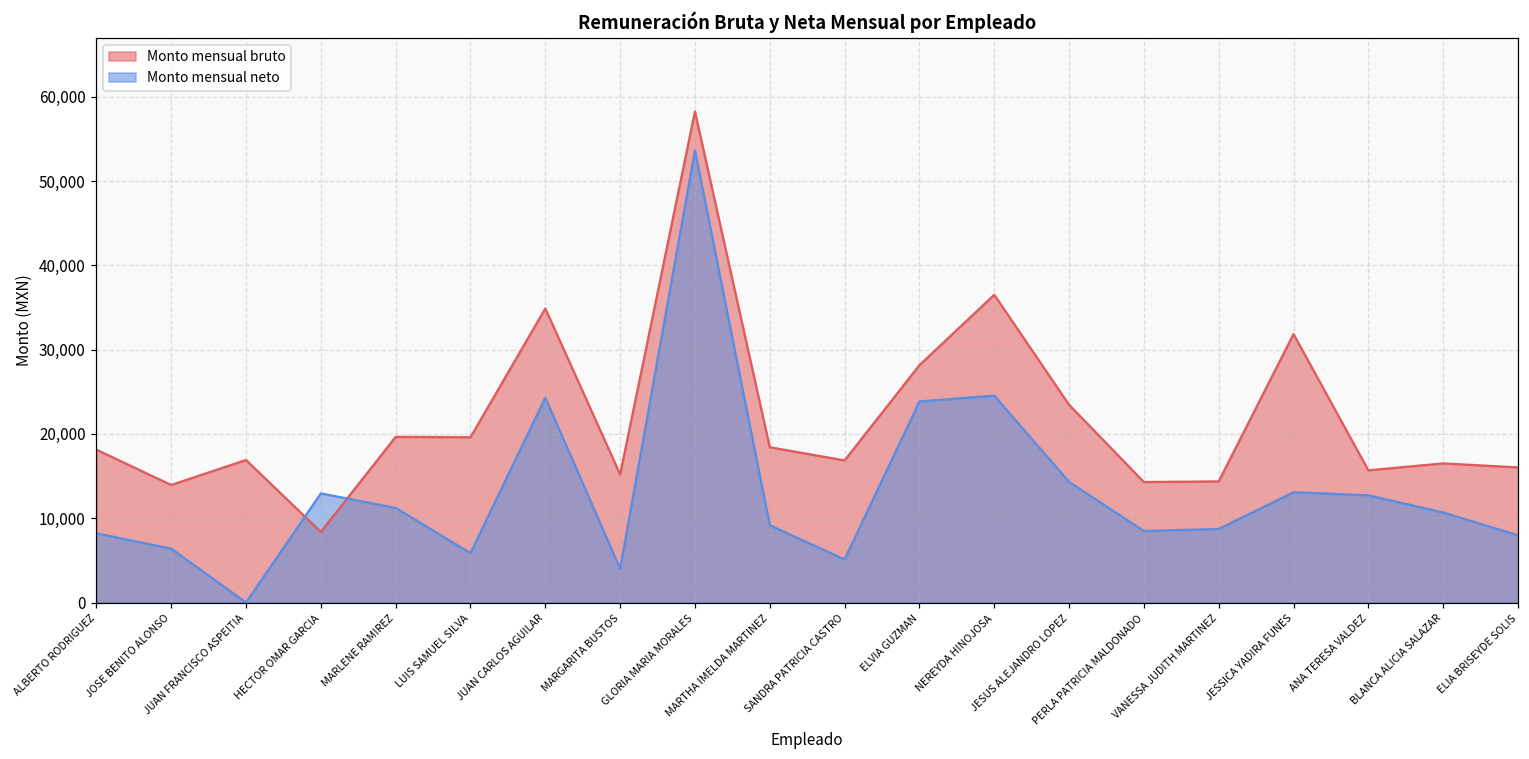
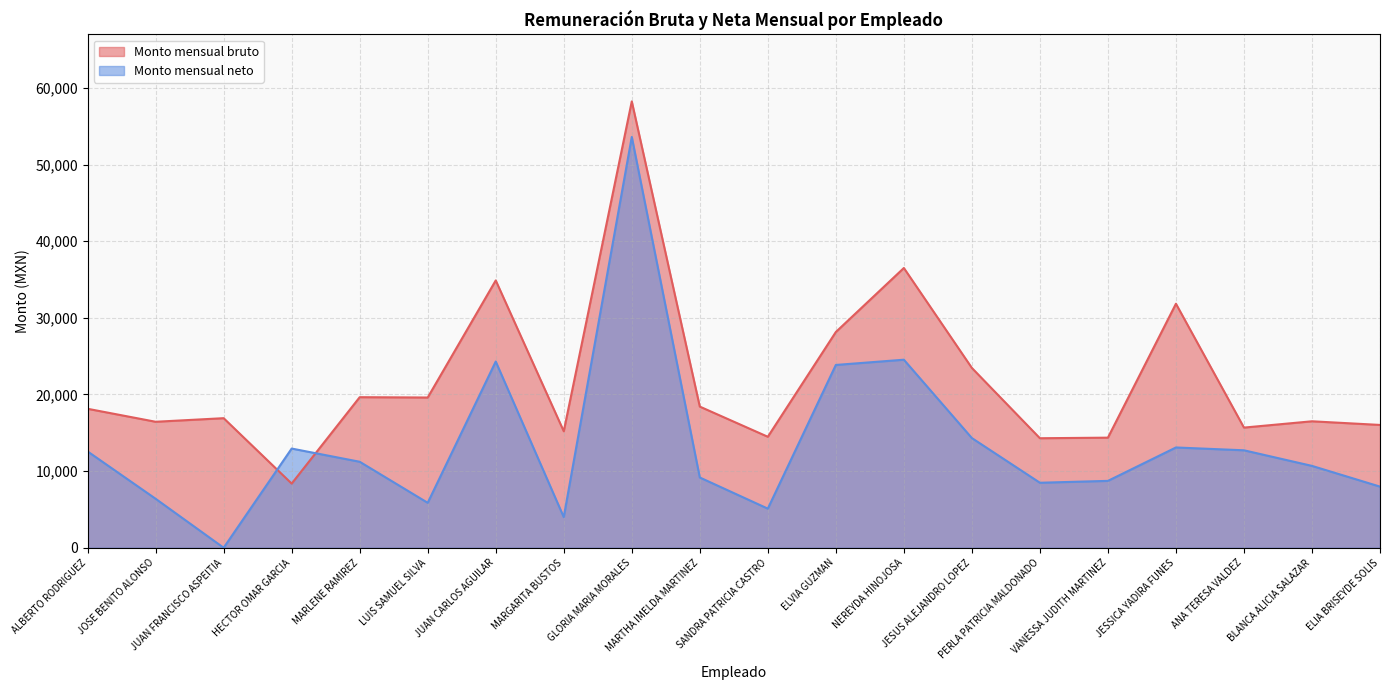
  {
    "Monto mensual bruto": {
      "ALBERTO RODRIGUEZ": "18,000",
-     "JOSE BENITO ALONSO": "14,000",
+     "JOSE BENITO ALONSO": "16,000",
      "JUAN FRANCISCO ASPEITIA": "17,000",
      "HECTOR OMAR GARCIA": "8,000",
      "MARLENE RAMIREZ": "20,000",
      "LUIS SAMUEL SILVA": "20,000",
      "JUAN CARLOS AGUILAR": "35,000",
      "MARGARITA BUSTOS": "15,000",
      "GLORIA MARIA MORALES": "58,000",
      "MARTHA IMELDA MARTINEZ": "18,000",
-     "SANDRA PATRICIA CASTRO": "17,000",
+     "SANDRA PATRICIA CASTRO": "14,000",
      "ELVIA GUZMAN": "28,000",
      "NEREYDA HINOJOSA": "37,000",
      "JESUS ALEJANDRO LOPEZ": "23,000",
      "PERLA PATRICIA MALDONADO": "14,000",
      "VANESSA JUDITH MARTINEZ": "14,000",
      "JESSICA YADIRA FUNES": "32,000",
      "ANA TERESA VALDEZ": "16,000",
      "BLANCA ALICIA SALAZAR": "17,000",
      "ELIA BRISEYDE SOLIS": "16,000"
    },
    "Monto mensual neto": {
-     "ALBERTO RODRIGUEZ": "8,000",
+     "ALBERTO RODRIGUEZ": "13,000",
      "JOSE BENITO ALONSO": "6,000",
      "JUAN FRANCISCO ASPEITIA": "0",
      "HECTOR OMAR GARCIA": "13,000",
      "MARLENE RAMIREZ": "11,000",
      "LUIS SAMUEL SILVA": "6,000",
      "JUAN CARLOS AGUILAR": "24,000",
      "MARGARITA BUSTOS": "4,000",
      "GLORIA MARIA MORALES": "54,000",
      "MARTHA IMELDA MARTINEZ": "9,000",
      "SANDRA PATRICIA CASTRO": "5,000",
      "ELVIA GUZMAN": "24,000",
      "NEREYDA HINOJOSA": "25,000",
      "JESUS ALEJANDRO LOPEZ": "14,000",
      "PERLA PATRICIA MALDONADO": "8,000",
      "VANESSA JUDITH MARTINEZ": "9,000",
      "JESSICA YADIRA FUNES": "13,000",
      "ANA TERESA VALDEZ": "13,000",
      "BLANCA ALICIA SALAZAR": "11,000",
      "ELIA BRISEYDE SOLIS": "8,000"
    }
  }
